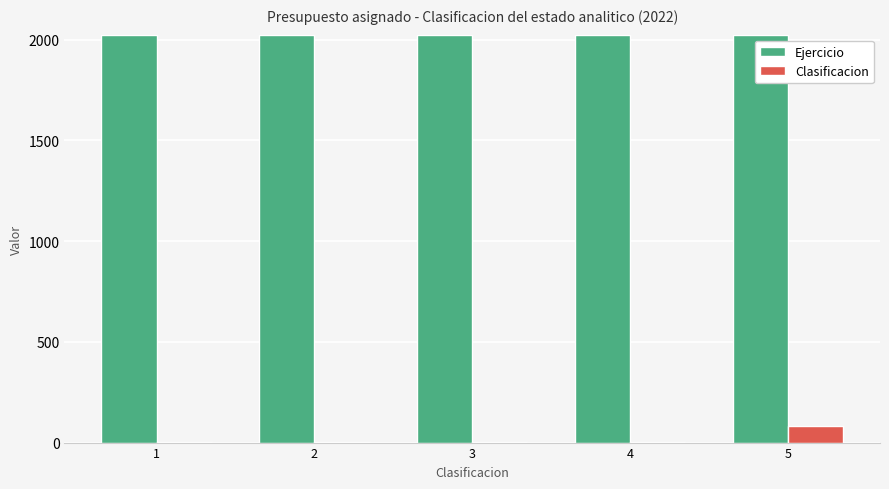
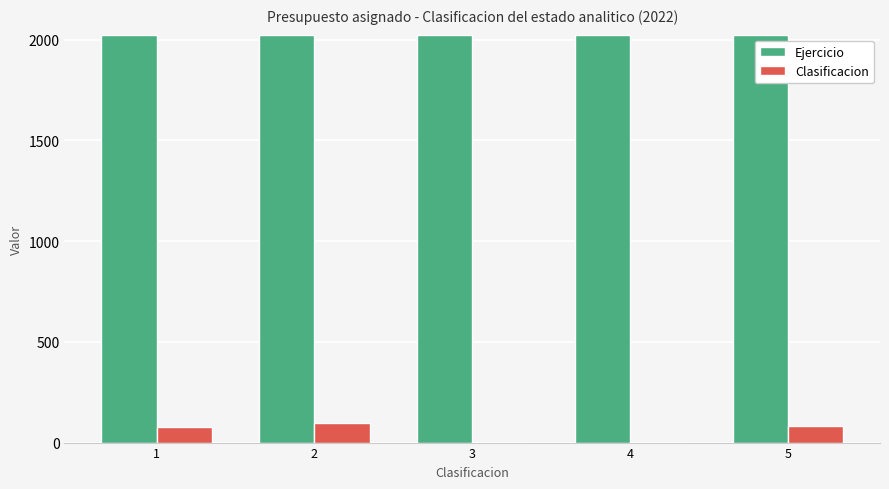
  {
    "Ejercicio": {
      "1": 2020,
      "2": 2020,
      "3": 2020,
      "4": 2020,
      "5": 2020
    },
    "Clasificacion": {
-     "1": 0,
-     "2": 0,
+     "1": 80,
+     "2": 100,
      "5": 80
    }
  }
